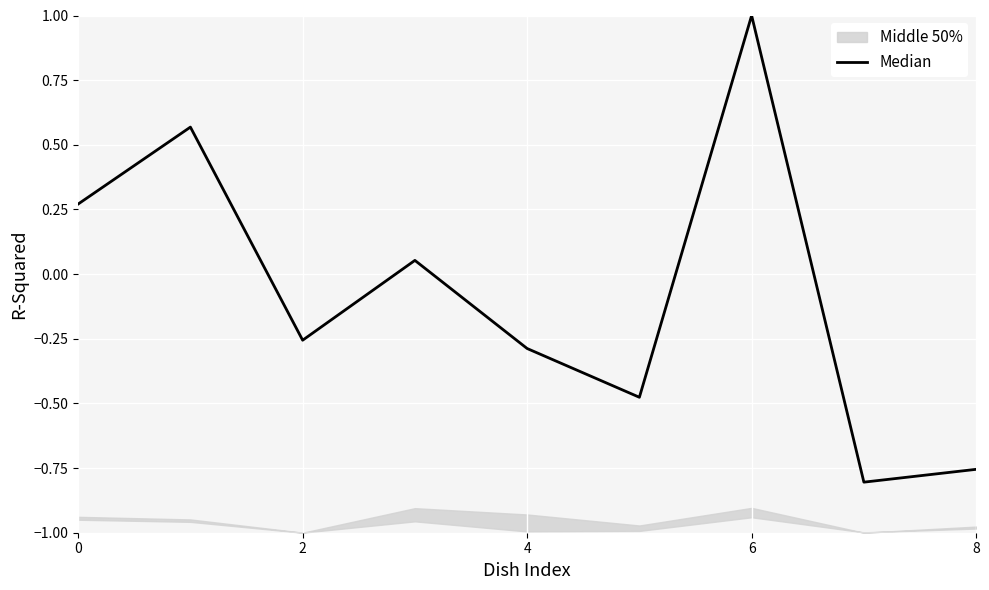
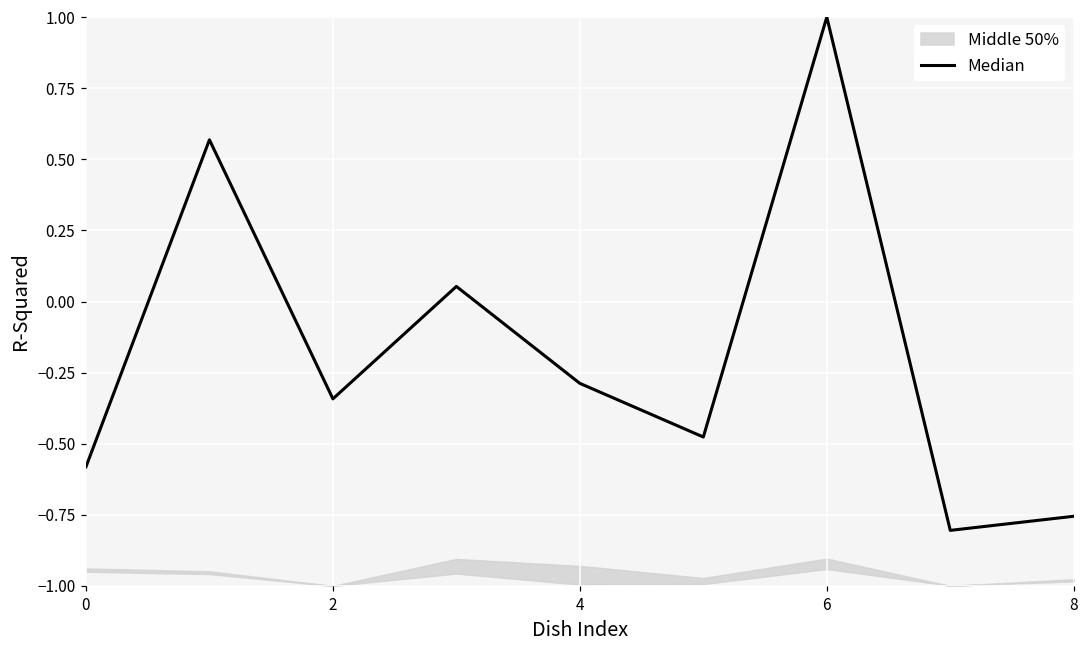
  {
    "Median": {
-     "0": 0.27,
-     "2": -0.26,
+     "0": -0.58,
+     "2": -0.34,
      "4": -0.29,
      "6": 1.00,
      "8": -0.75
    }
  }
